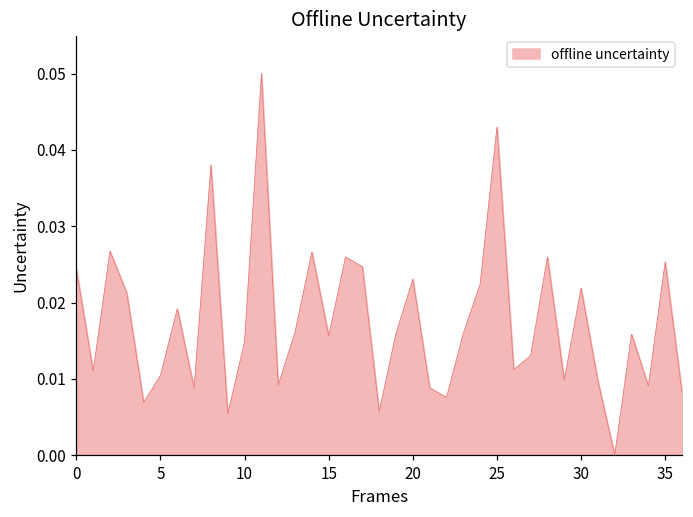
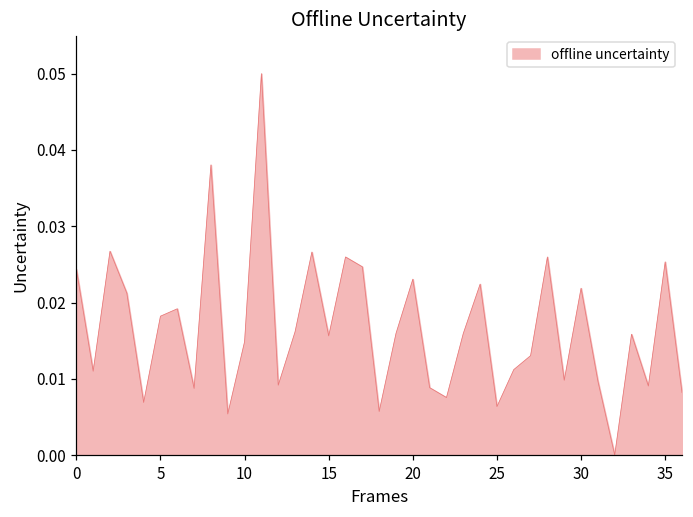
  {
    "0": 0.024,
-   "5": 0.010,
+   "5": 0.018,
    "10": 0.015,
    "15": 0.016,
    "20": 0.023,
-   "25": 0.043,
+   "25": 0.006,
    "30": 0.022,
    "35": 0.025
  }
